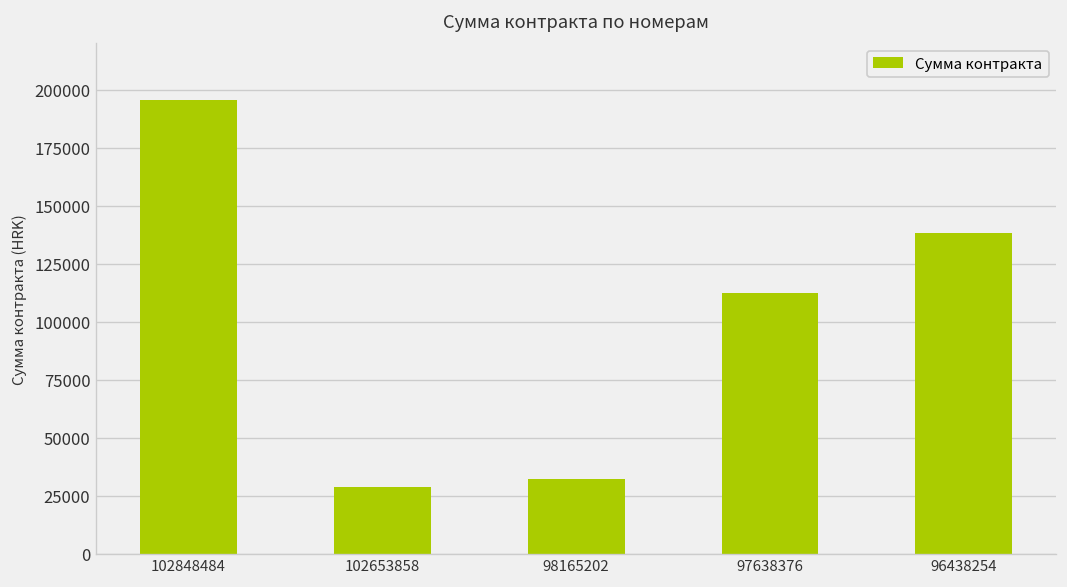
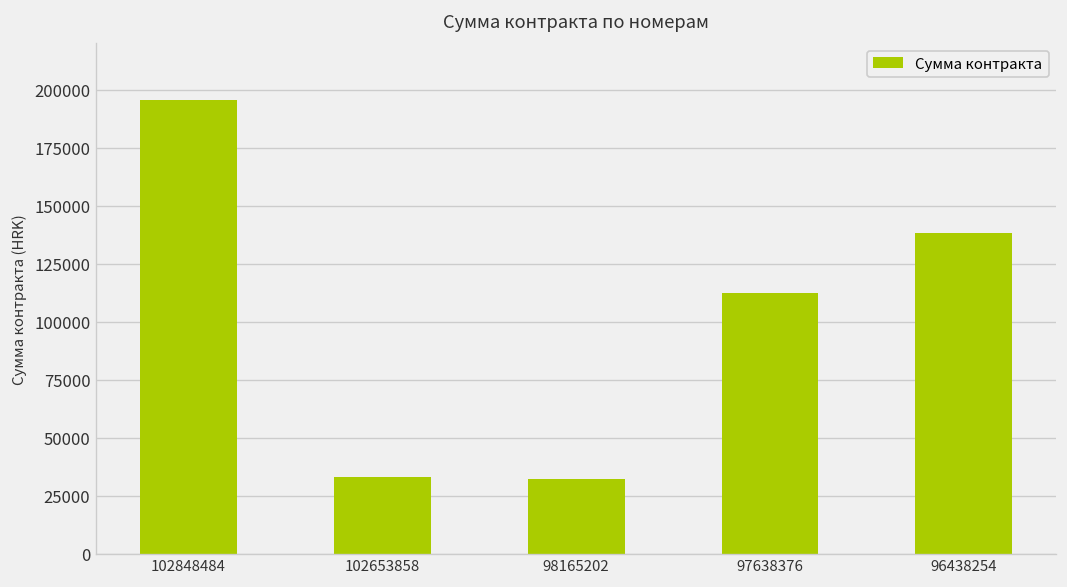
  {
    "102848484": 196000,
-   "102653858": 29000,
+   "102653858": 33000,
    "98165202": 32000,
    "97638376": 112000,
    "96438254": 138000
  }
